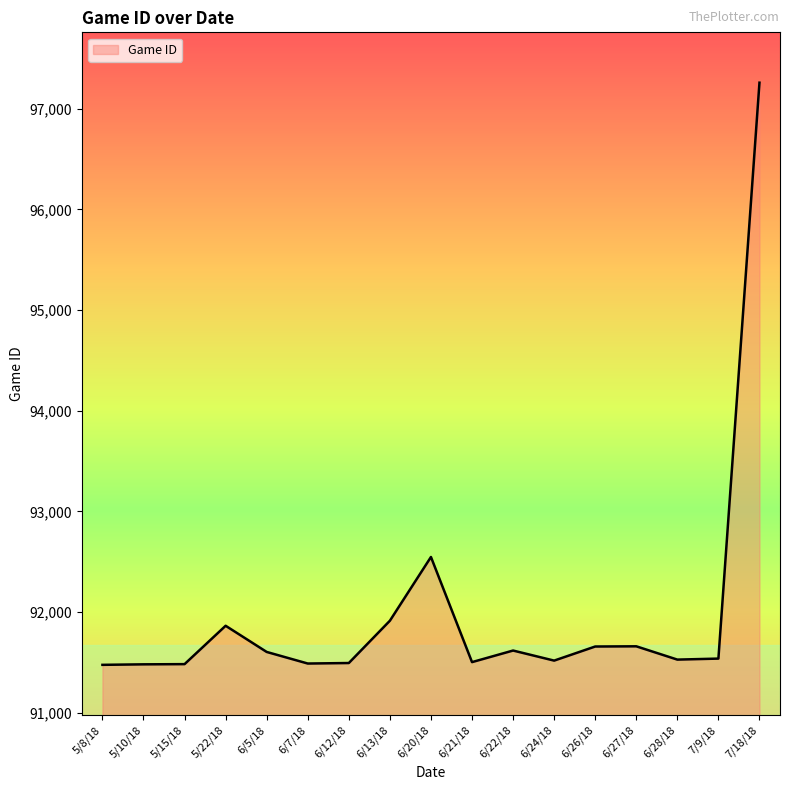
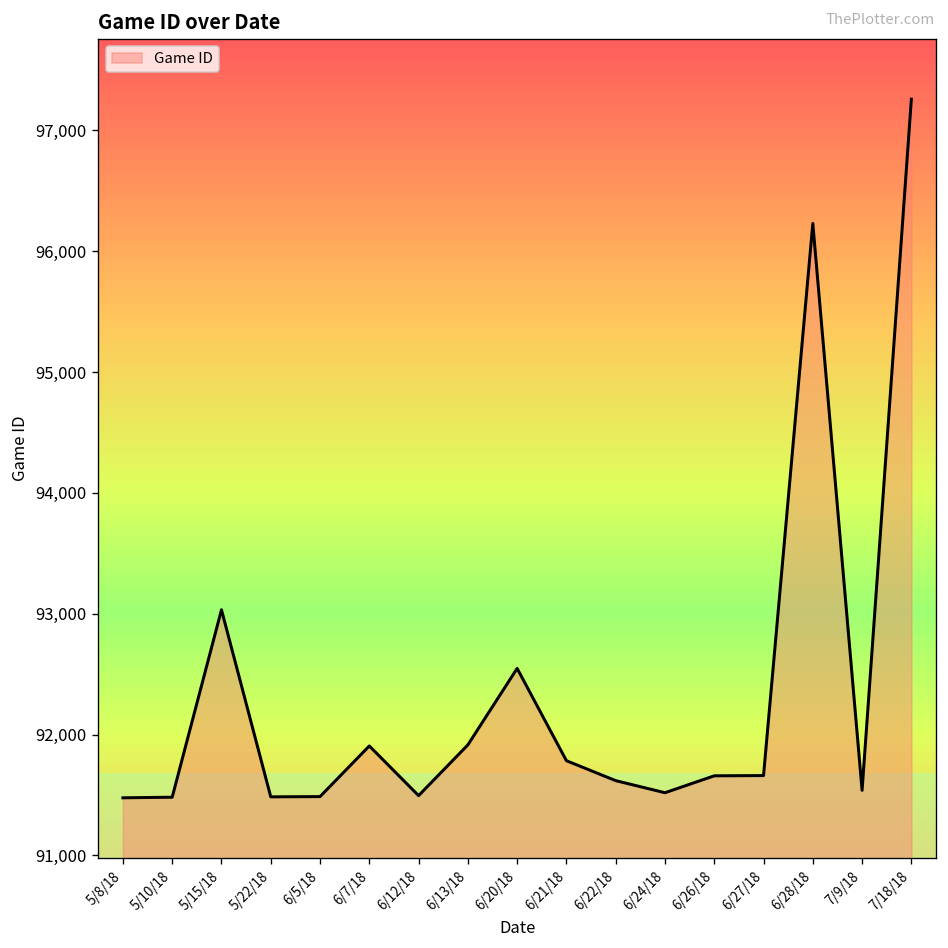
  {
    "5/8/18": "91,480",
    "5/10/18": "91,480",
-   "5/15/18": "91,480",
-   "5/22/18": "91,870",
-   "6/5/18": "91,610",
-   "6/7/18": "91,490",
+   "5/15/18": "93,030",
+   "5/22/18": "91,490",
+   "6/5/18": "91,490",
+   "6/7/18": "91,910",
    "6/12/18": "91,500",
    "6/13/18": "91,920",
    "6/20/18": "92,550",
-   "6/21/18": "91,500",
+   "6/21/18": "91,780",
    "6/22/18": "91,620",
    "6/24/18": "91,520",
    "6/26/18": "91,660",
    "6/27/18": "91,660",
-   "6/28/18": "91,530",
+   "6/28/18": "96,230",
    "7/9/18": "91,540",
    "7/18/18": "97,260"
  }
